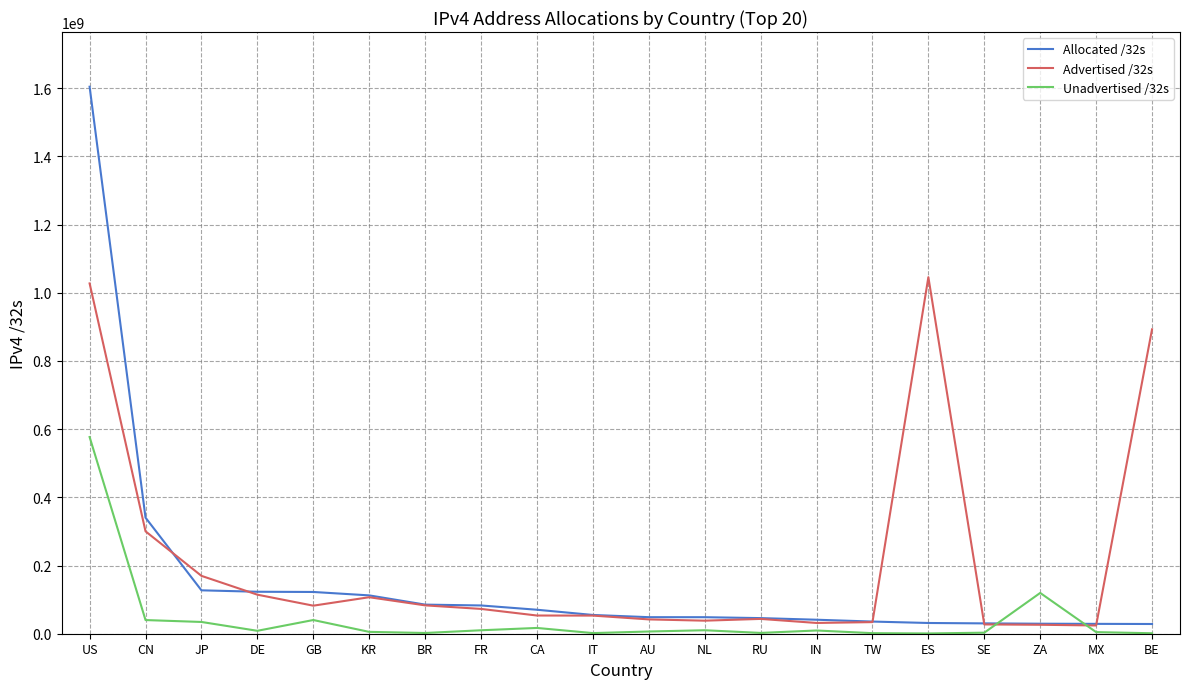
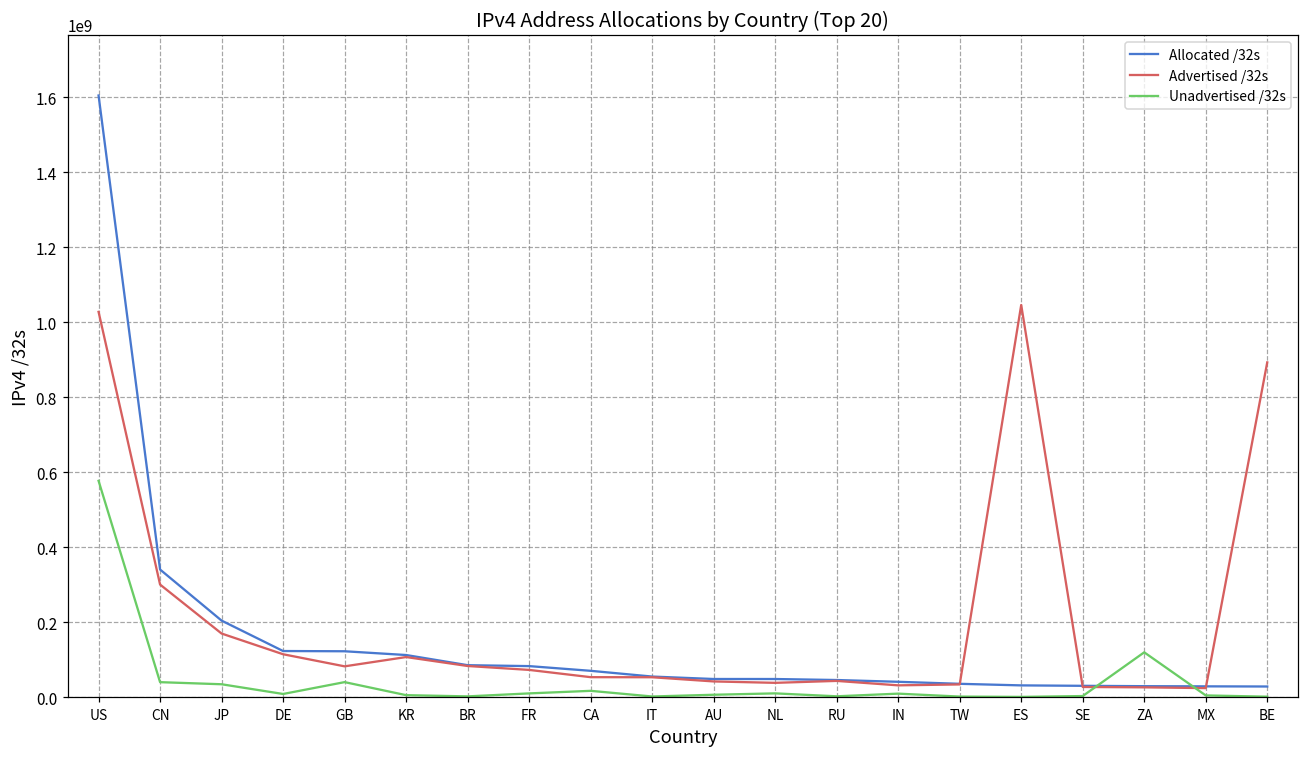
  {
    "Allocated /32s": {
      "US": 1600000000,
      "CN": 340000000,
-     "JP": 130000000,
+     "JP": 200000000,
      "DE": 120000000,
      "GB": 120000000,
      "FR": 80000000,
      "CA": 70000000,
      "NL": 50000000,
      "IN": 40000000,
      "ES": 30000000,
      "BE": 30000000
    },
    "Advertised /32s": {
      "US": 1030000000,
      "CN": 300000000,
      "JP": 170000000,
      "DE": 110000000,
      "GB": 80000000,
      "FR": 70000000,
      "CA": 50000000,
      "NL": 40000000,
      "IN": 30000000,
      "ES": 1050000000,
      "BE": 890000000
    },
    "Unadvertised /32s": {
      "US": 580000000,
      "CN": 40000000,
      "JP": 30000000,
      "DE": 10000000,
      "GB": 40000000,
      "KR": 10000000,
      "BR": 0,
      "FR": 10000000,
      "CA": 20000000,
      "IT": 0,
      "AU": 10000000,
      "NL": 10000000,
      "RU": 0,
      "IN": 10000000,
      "TW": 0,
      "ES": 0,
      "SE": 0,
      "ZA": 120000000,
      "MX": 0,
      "BE": 0
    }
  }
